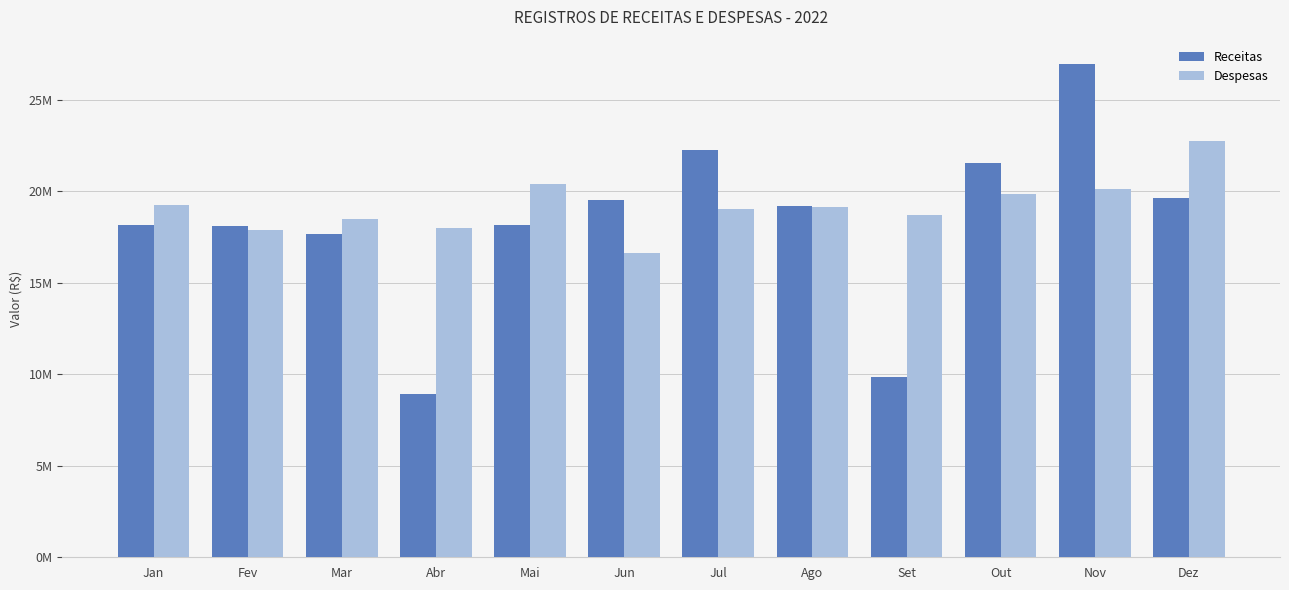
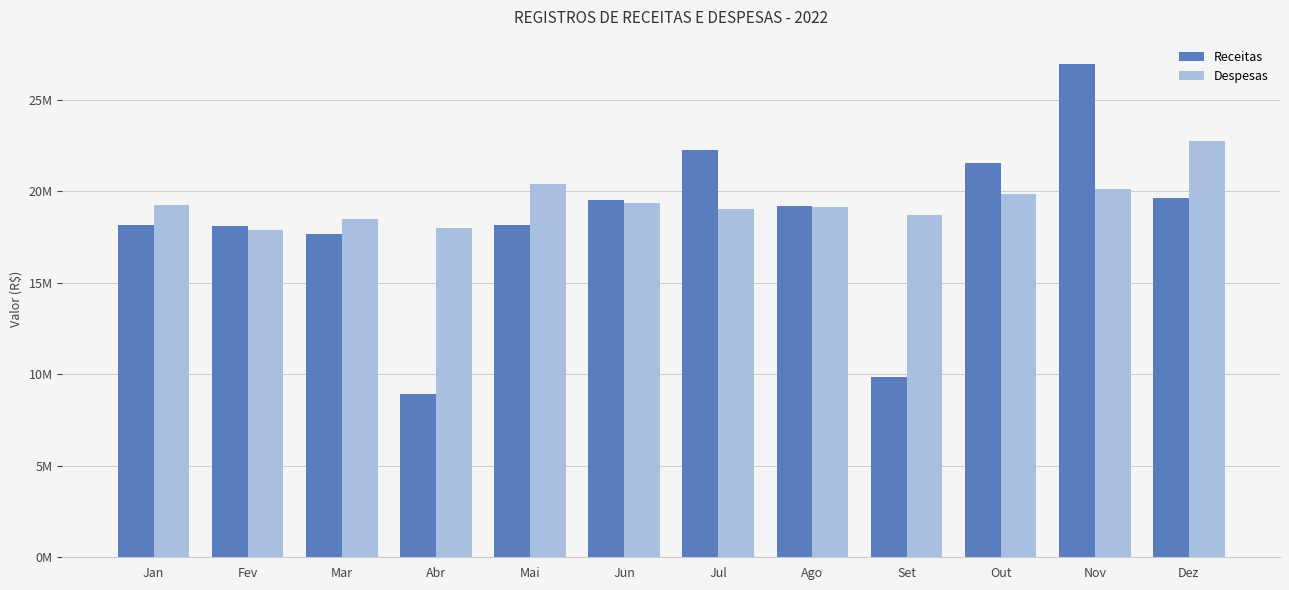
  {
    "Receitas": {
      "Jan": 18100000,
      "Fev": 18100000,
      "Mar": 17700000,
      "Abr": 8900000,
      "Mai": 18200000,
      "Jun": 19500000,
      "Jul": 22300000,
      "Ago": 19200000,
      "Set": 9900000,
      "Out": 21600000,
      "Nov": 26900000,
      "Dez": 19600000
    },
    "Despesas": {
      "Jan": 19200000,
      "Fev": 17900000,
      "Mar": 18500000,
      "Abr": 18000000,
      "Mai": 20400000,
-     "Jun": 16600000,
+     "Jun": 19300000,
      "Jul": 19000000,
      "Ago": 19100000,
      "Set": 18700000,
      "Out": 19800000,
      "Nov": 20100000,
      "Dez": 22700000
    }
  }
